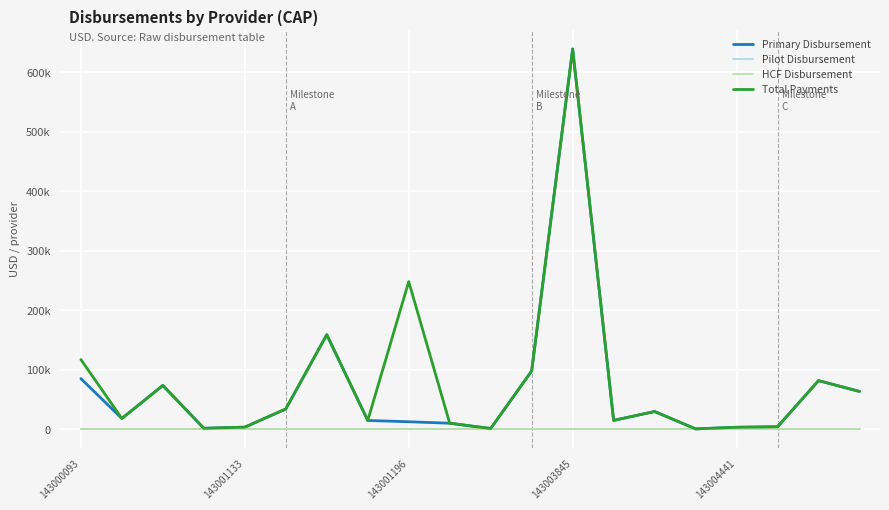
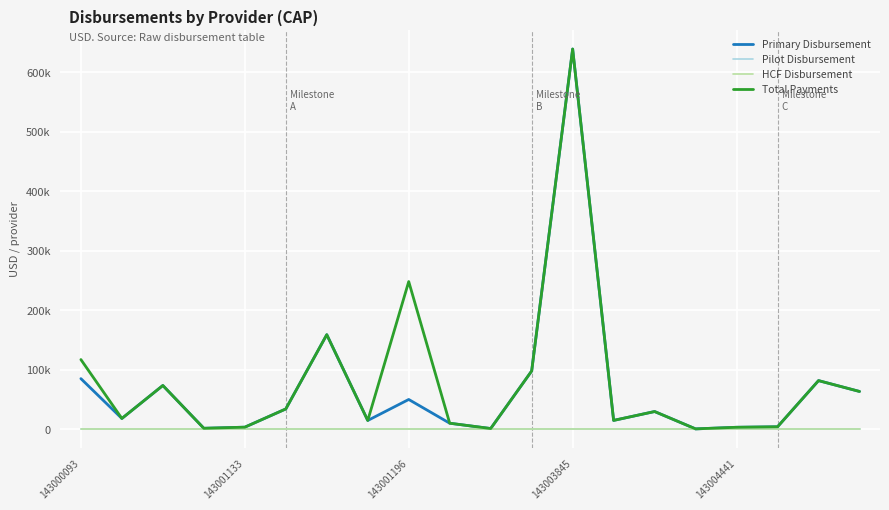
  {
    "Primary Disbursement": {
      "143000093": 90000,
-     "143001196": 10000
+     "143001196": 50000
    },
    "HCF Disbursement": {
      "143000093": 0,
      "143001196": 0,
      "143003845": 0
    },
    "Total Payments": {
      "143000093": 120000,
      "143001196": 250000
    }
  }
